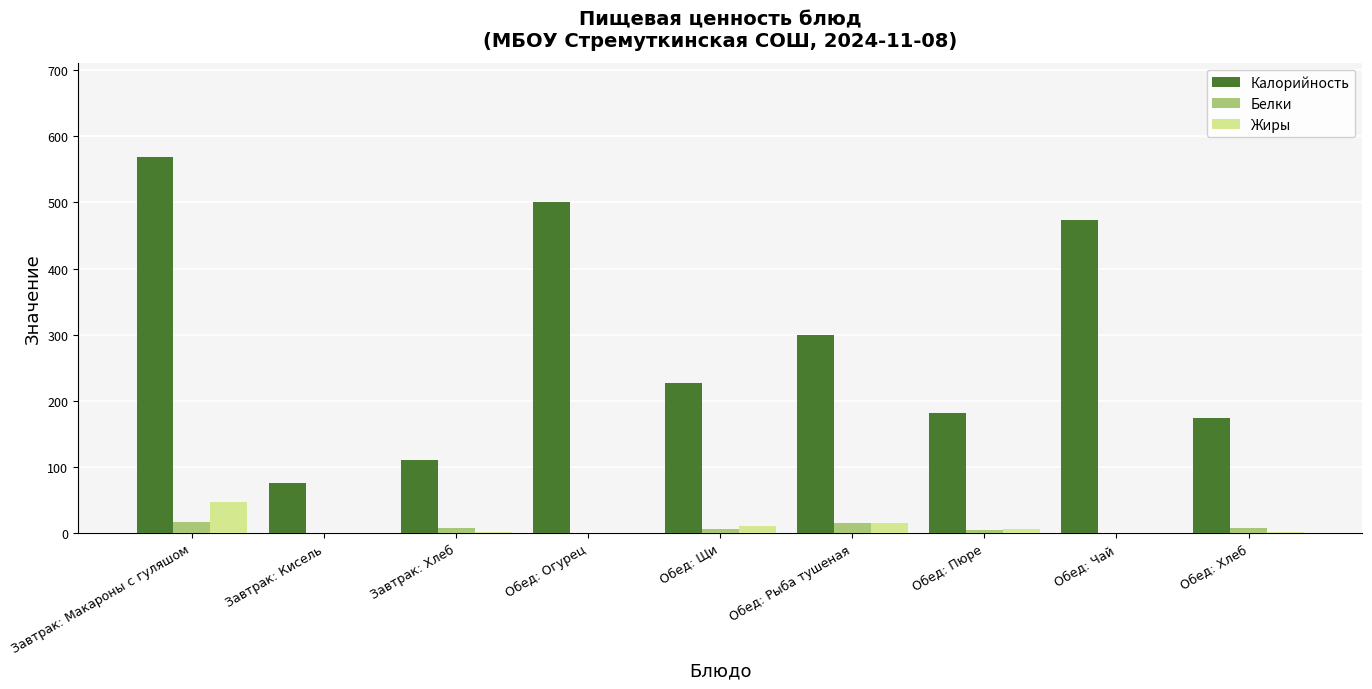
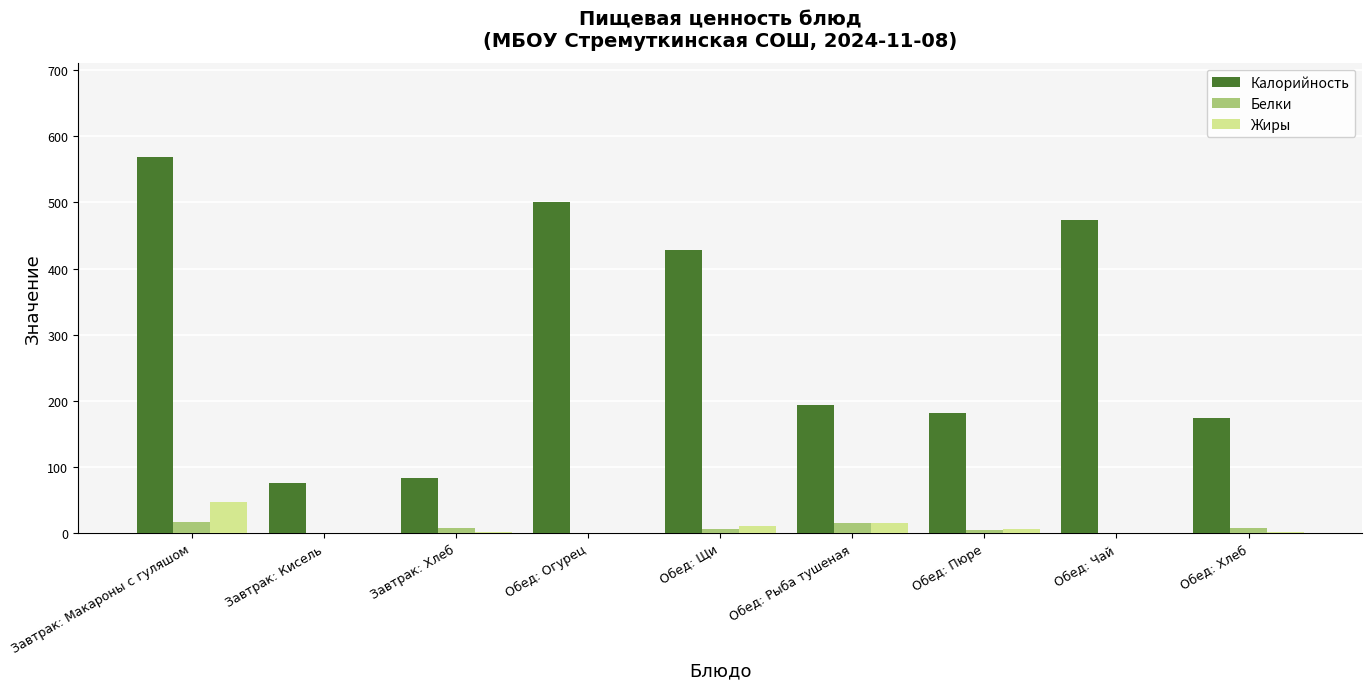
  {
    "Калорийность": {
      "Завтрак: Макароны с гуляшом": 570,
      "Завтрак: Кисель": 80,
-     "Завтрак: Хлеб": 110,
+     "Завтрак: Хлеб": 80,
      "Обед: Огурец": 500,
-     "Обед: Щи": 230,
-     "Обед: Рыба тушеная": 300,
+     "Обед: Щи": 430,
+     "Обед: Рыба тушеная": 190,
      "Обед: Пюре": 180,
      "Обед: Чай": 470,
      "Обед: Хлеб": 170
    }
  }
